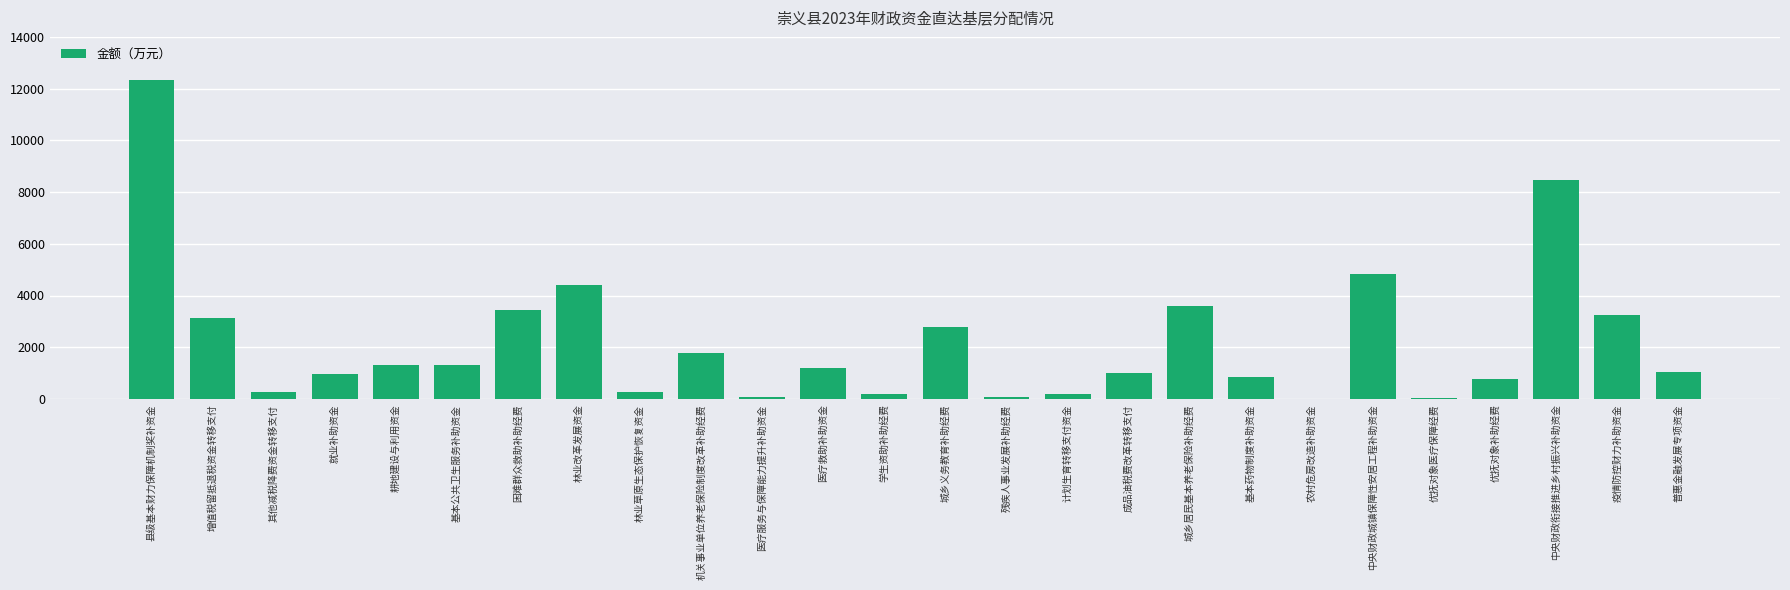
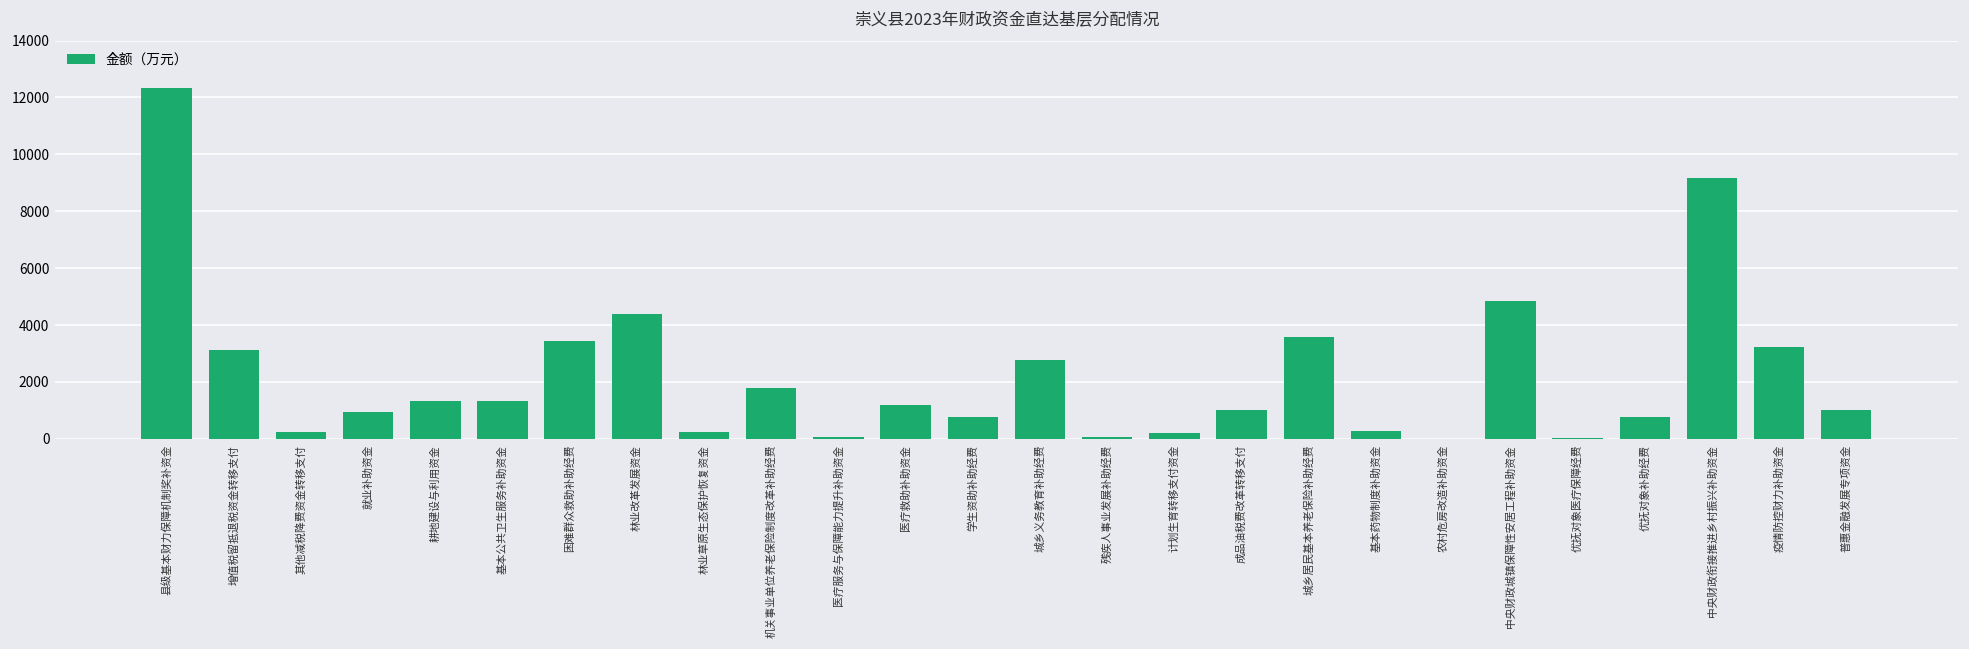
  {
    "县级基本财力保障机制奖补资金": 12300,
    "增值税留抵退税资金转移支付": 3100,
    "其他减税降费资金转移支付": 300,
    "就业补助资金": 1000,
    "耕地建设与利用资金": 1300,
    "基本公共卫生服务补助资金": 1300,
    "困难群众救助补助经费": 3500,
    "林业改革发展资金": 4400,
    "林业草原生态保护恢复资金": 300,
    "机关事业单位养老保险制度改革补助经费": 1800,
    "医疗救助补助资金": 1200,
-   "学生资助补助经费": 200,
+   "学生资助补助经费": 800,
    "城乡义务教育补助经费": 2800,
    "计划生育转移支付资金": 200,
    "成品油税费改革转移支付": 1000,
    "城乡居民基本养老保险补助经费": 3600,
-   "基本药物制度补助资金": 900,
+   "基本药物制度补助资金": 300,
    "中央财政城镇保障性安居工程补助资金": 4900,
    "优抚对象补助经费": 800,
-   "中央财政衔接推进乡村振兴补助资金": 8500,
+   "中央财政衔接推进乡村振兴补助资金": 9200,
    "疫情防控财力补助资金": 3200,
    "普惠金融发展专项资金": 1000
  }
